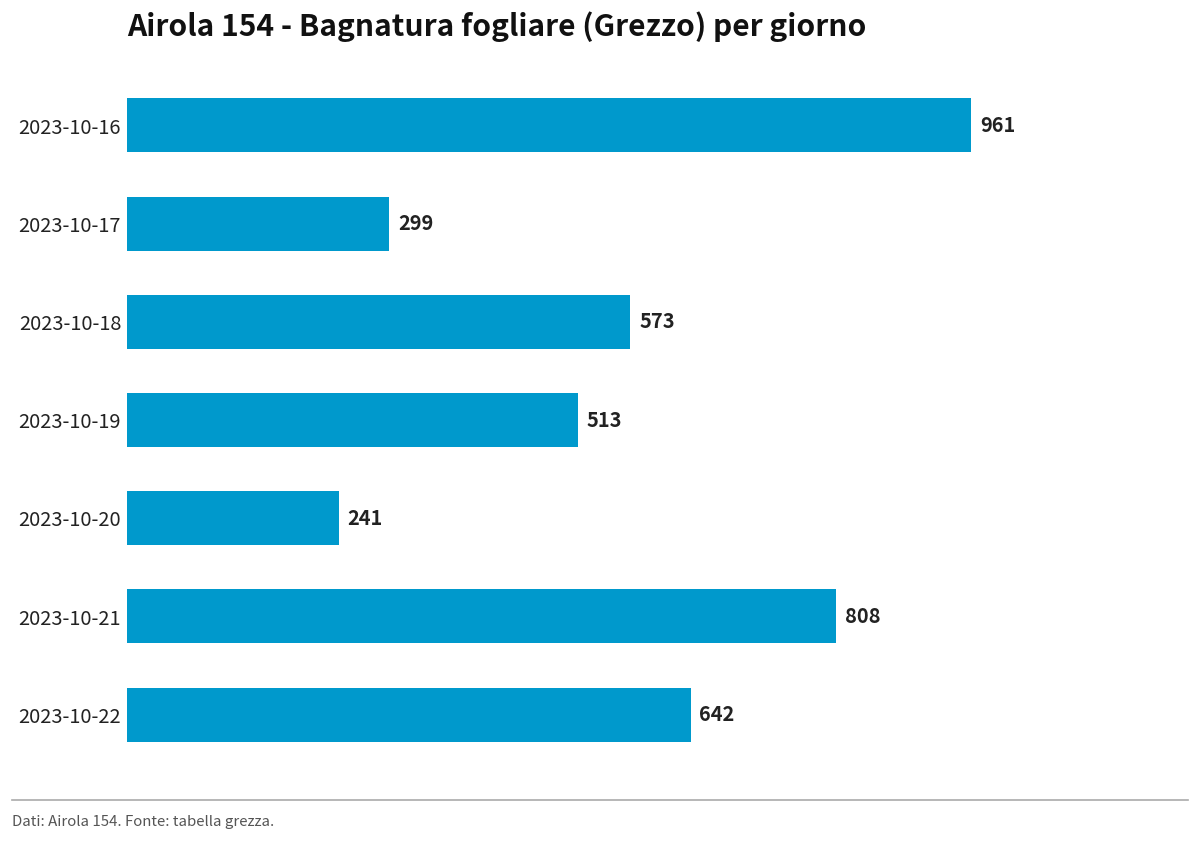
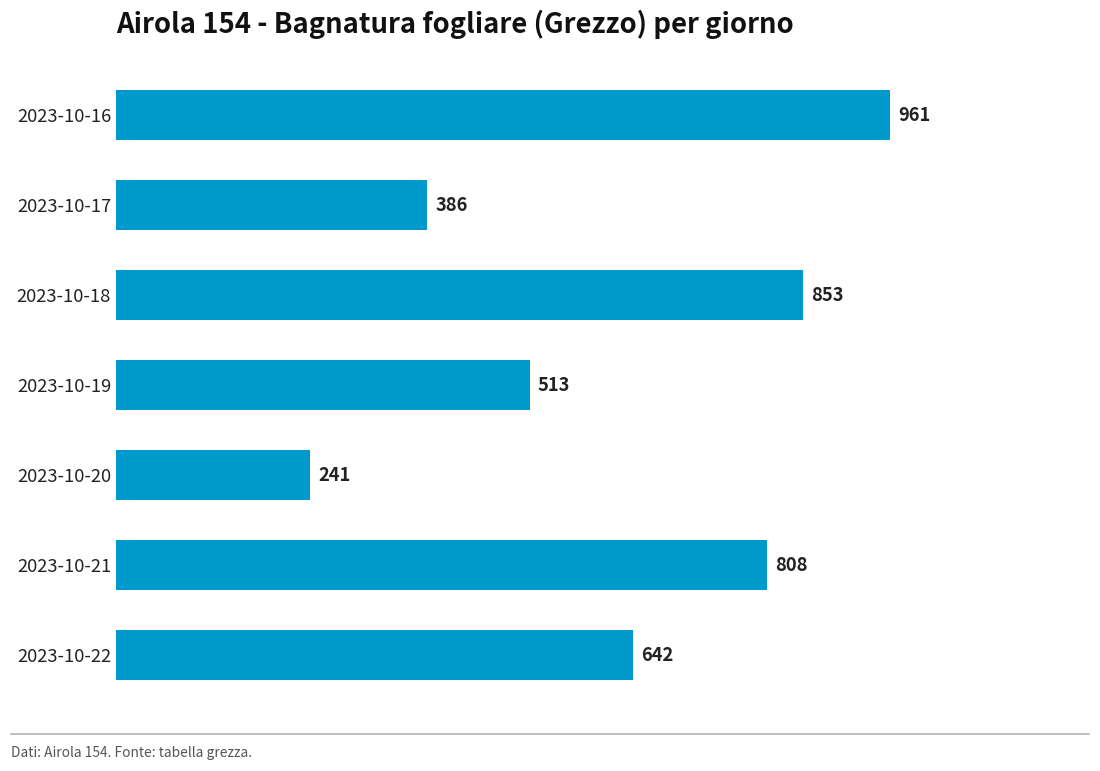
  {
    "2023-10-16": 961,
-   "2023-10-17": 299,
-   "2023-10-18": 573,
+   "2023-10-17": 386,
+   "2023-10-18": 853,
    "2023-10-19": 513,
    "2023-10-20": 241,
    "2023-10-21": 808,
    "2023-10-22": 642
  }
